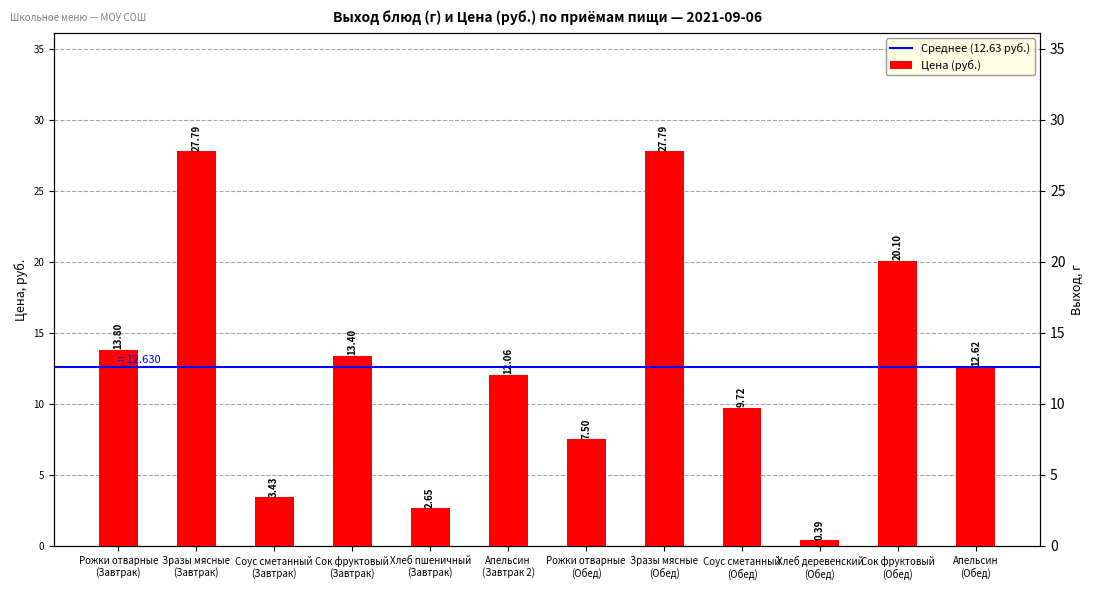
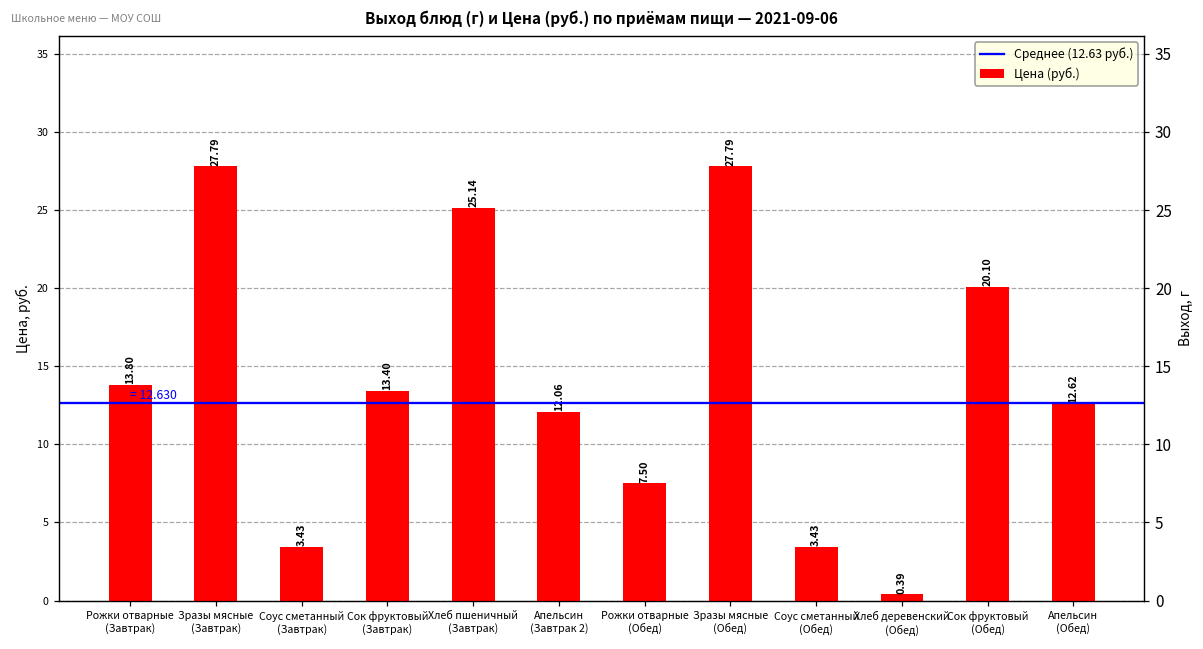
  {
    "Рожки отварные (Завтрак)": 13.80,
    "Зразы мясные (Завтрак)": 27.79,
    "Соус сметанный (Завтрак)": 3.43,
    "Сок фруктовый (Завтрак)": 13.40,
-   "Хлеб пшеничный (Завтрак)": 2.65,
+   "Хлеб пшеничный (Завтрак)": 25.14,
    "Апельсин (Завтрак 2)": 12.06,
    "Рожки отварные (Обед)": 7.50,
    "Зразы мясные (Обед)": 27.79,
-   "Соус сметанный (Обед)": 9.72,
+   "Соус сметанный (Обед)": 3.43,
    "Хлеб деревенский (Обед)": 0.39,
    "Сок фруктовый (Обед)": 20.10,
    "Апельсин (Обед)": 12.62
  }
